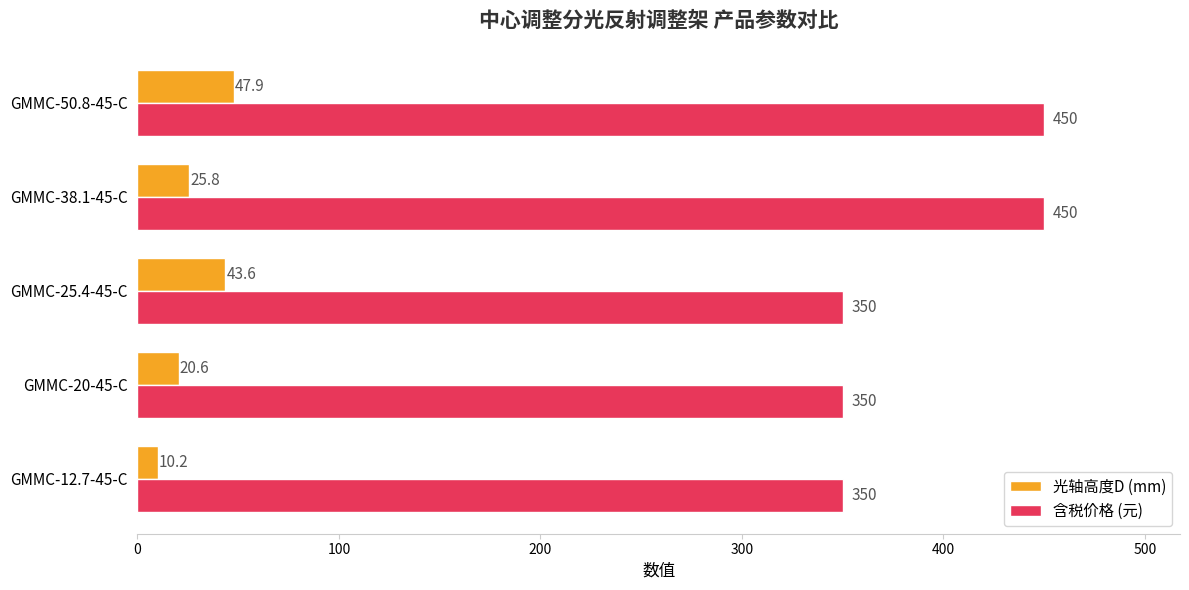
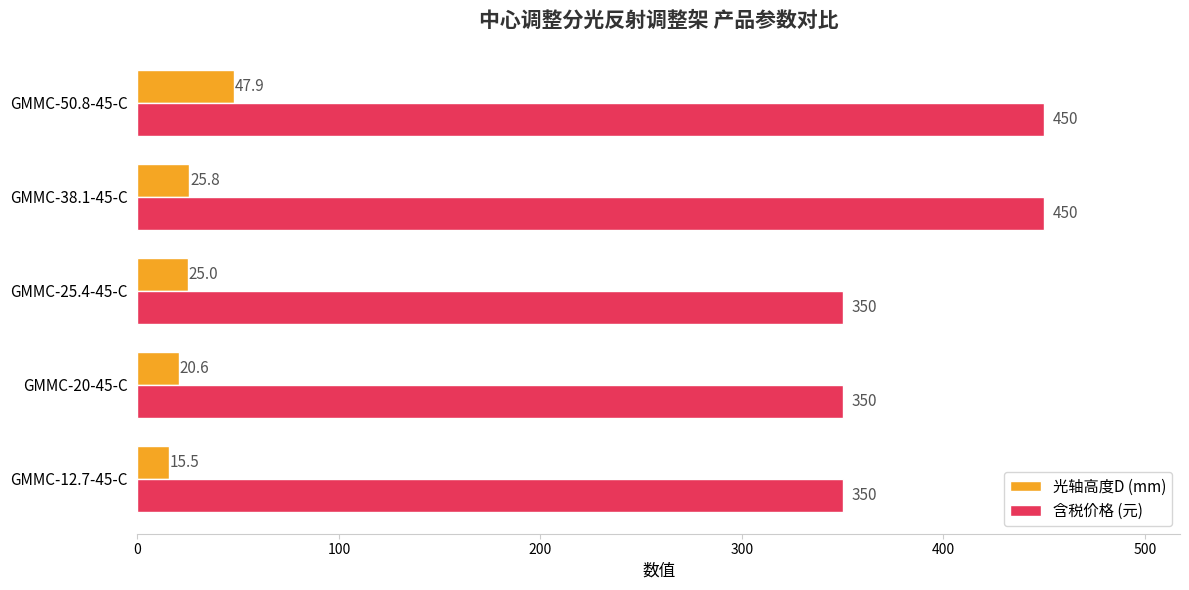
  {
    "光轴高度D (mm)": {
      "GMMC-50.8-45-C": 47.9,
      "GMMC-38.1-45-C": 25.8,
-     "GMMC-25.4-45-C": 43.6,
+     "GMMC-25.4-45-C": 25.0,
      "GMMC-20-45-C": 20.6,
-     "GMMC-12.7-45-C": 10.2
+     "GMMC-12.7-45-C": 15.5
    },
    "含税价格 (元)": {
      "GMMC-50.8-45-C": 450,
      "GMMC-38.1-45-C": 450,
      "GMMC-25.4-45-C": 350,
      "GMMC-20-45-C": 350,
      "GMMC-12.7-45-C": 350
    }
  }
